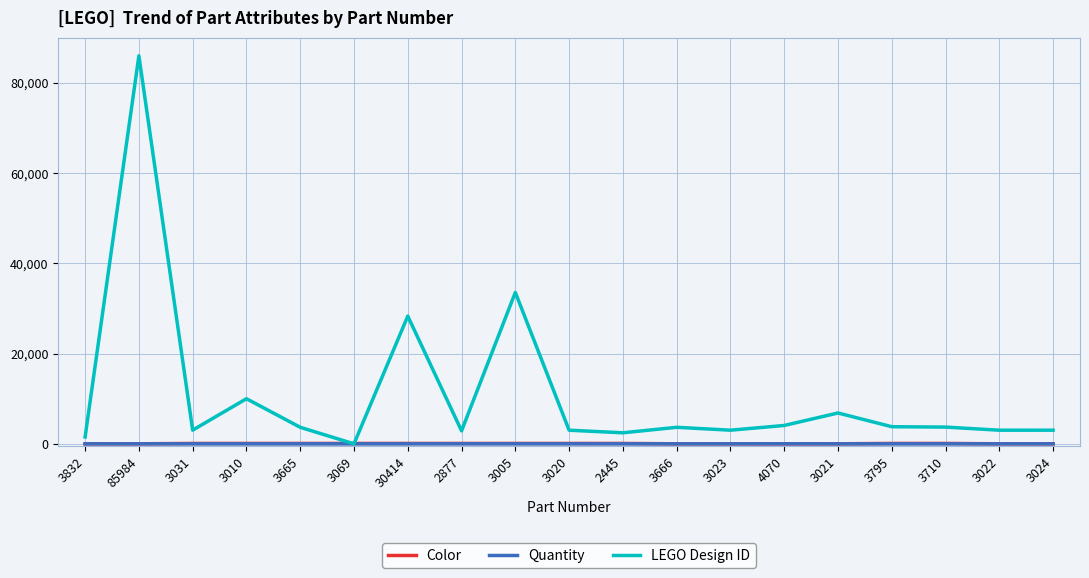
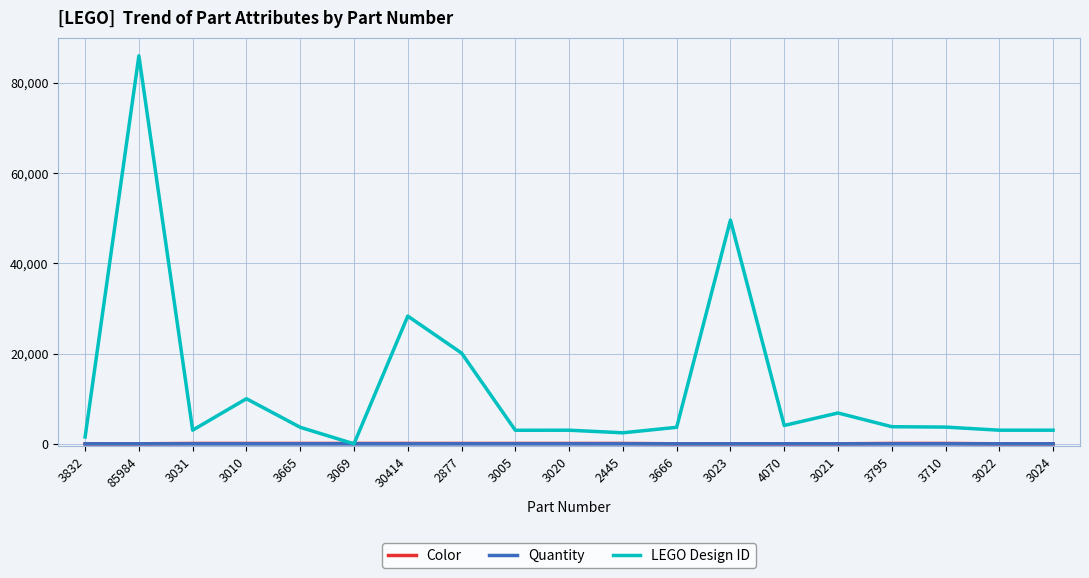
  {
    "Quantity": {
      "3832": "0",
      "85984": "0",
      "3031": "0",
      "3010": "0",
      "3665": "0",
      "30414": "0",
      "2877": "0",
      "3005": "0",
      "3020": "0",
      "2445": "0",
      "3666": "0",
      "3023": "0",
      "4070": "0",
      "3021": "0",
      "3795": "0",
      "3710": "0",
      "3022": "0",
      "3024": "0"
    },
    "LEGO Design ID": {
      "3832": "2,000",
      "85984": "86,000",
      "3031": "3,000",
      "3010": "10,000",
      "3665": "4,000",
      "30414": "28,000",
-     "2877": "3,000",
-     "3005": "34,000",
+     "2877": "20,000",
+     "3005": "3,000",
      "3020": "3,000",
      "2445": "2,000",
      "3666": "4,000",
-     "3023": "3,000",
+     "3023": "50,000",
      "4070": "4,000",
      "3021": "7,000",
      "3795": "4,000",
      "3710": "4,000",
      "3022": "3,000",
      "3024": "3,000"
    }
  }
